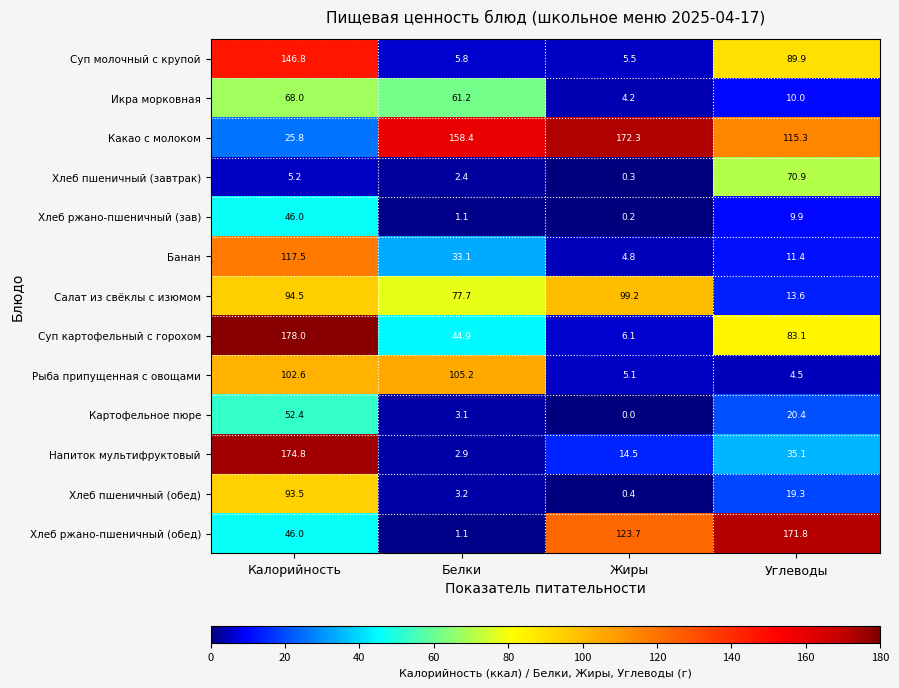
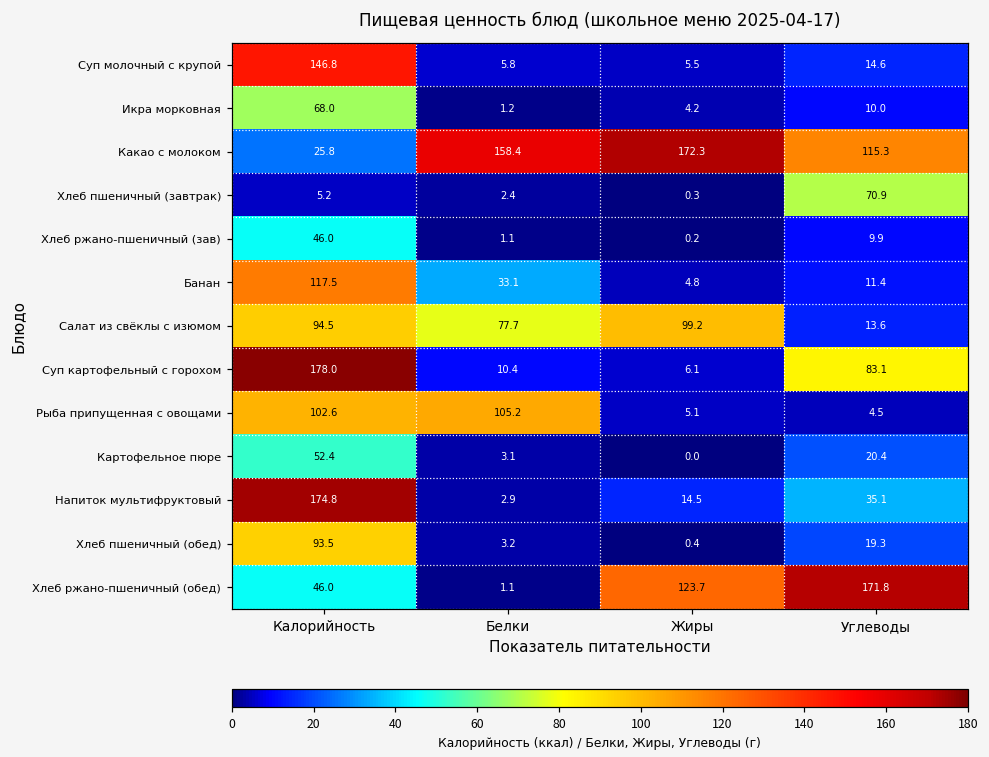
  {
    "Суп молочный с крупой": {
      "Калорийность": 146.8,
      "Белки": 5.8,
      "Жиры": 5.5,
-     "Углеводы": 89.9
+     "Углеводы": 14.6
    },
    "Икра морковная": {
      "Калорийность": 68.0,
-     "Белки": 61.2,
+     "Белки": 1.2,
      "Жиры": 4.2,
      "Углеводы": 10.0
    },
    "Какао с молоком": {
      "Калорийность": 25.8,
      "Белки": 158.4,
      "Жиры": 172.3,
      "Углеводы": 115.3
    },
    "Хлеб пшеничный (завтрак)": {
      "Калорийность": 5.2,
      "Белки": 2.4,
      "Жиры": 0.3,
      "Углеводы": 70.9
    },
    "Хлеб ржано-пшеничный (зав)": {
      "Калорийность": 46.0,
      "Белки": 1.1,
      "Жиры": 0.2,
      "Углеводы": 9.9
    },
    "Банан": {
      "Калорийность": 117.5,
      "Белки": 33.1,
      "Жиры": 4.8,
      "Углеводы": 11.4
    },
    "Салат из свёклы с изюмом": {
      "Калорийность": 94.5,
      "Белки": 77.7,
      "Жиры": 99.2,
      "Углеводы": 13.6
    },
    "Суп картофельный с горохом": {
      "Калорийность": 178.0,
-     "Белки": 44.9,
+     "Белки": 10.4,
      "Жиры": 6.1,
      "Углеводы": 83.1
    },
    "Рыба припущенная с овощами": {
      "Калорийность": 102.6,
      "Белки": 105.2,
      "Жиры": 5.1,
      "Углеводы": 4.5
    },
    "Картофельное пюре": {
      "Калорийность": 52.4,
      "Белки": 3.1,
      "Жиры": 0.0,
      "Углеводы": 20.4
    },
    "Напиток мультифруктовый": {
      "Калорийность": 174.8,
      "Белки": 2.9,
      "Жиры": 14.5,
      "Углеводы": 35.1
    },
    "Хлеб пшеничный (обед)": {
      "Калорийность": 93.5,
      "Белки": 3.2,
      "Жиры": 0.4,
      "Углеводы": 19.3
    },
    "Хлеб ржано-пшеничный (обед)": {
      "Калорийность": 46.0,
      "Белки": 1.1,
      "Жиры": 123.7,
      "Углеводы": 171.8
    }
  }
